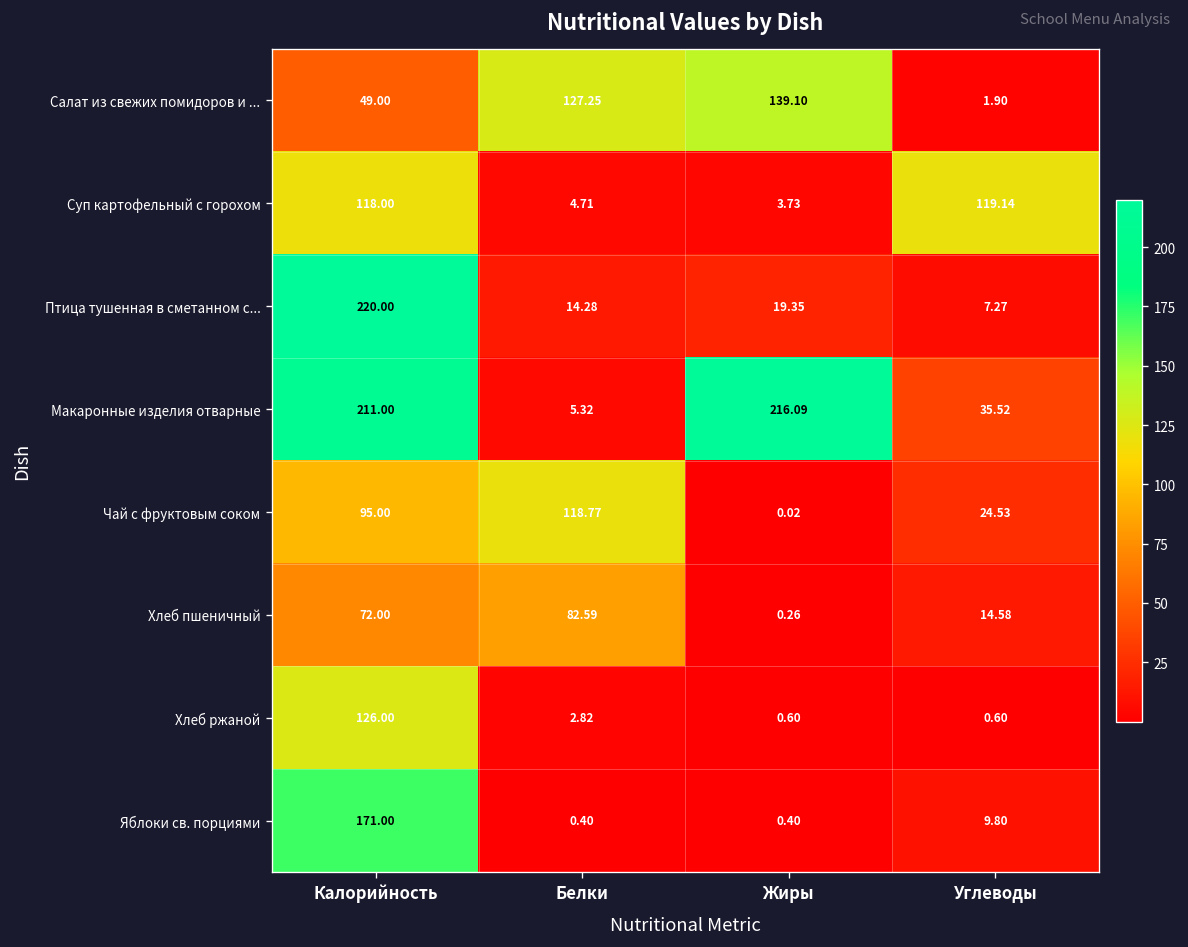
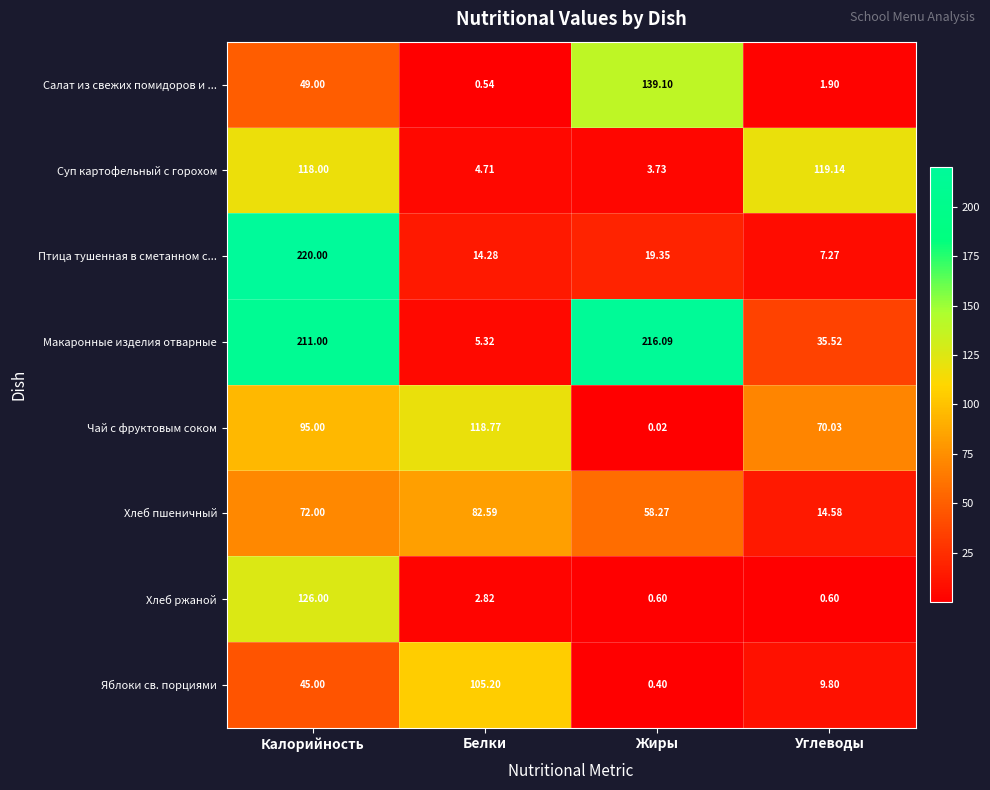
  {
    "Салат из свежих помидоров и ...": {
      "Калорийность": 49.00,
-     "Белки": 127.25,
+     "Белки": 0.54,
      "Жиры": 139.10,
      "Углеводы": 1.90
    },
    "Суп картофельный с горохом": {
      "Калорийность": 118.00,
      "Белки": 4.71,
      "Жиры": 3.73,
      "Углеводы": 119.14
    },
    "Птица тушенная в сметанном с...": {
      "Калорийность": 220.00,
      "Белки": 14.28,
      "Жиры": 19.35,
      "Углеводы": 7.27
    },
    "Макаронные изделия отварные": {
      "Калорийность": 211.00,
      "Белки": 5.32,
      "Жиры": 216.09,
      "Углеводы": 35.52
    },
    "Чай с фруктовым соком": {
      "Калорийность": 95.00,
      "Белки": 118.77,
      "Жиры": 0.02,
-     "Углеводы": 24.53
+     "Углеводы": 70.03
    },
    "Хлеб пшеничный": {
      "Калорийность": 72.00,
      "Белки": 82.59,
-     "Жиры": 0.26,
+     "Жиры": 58.27,
      "Углеводы": 14.58
    },
    "Хлеб ржаной": {
      "Калорийность": 126.00,
      "Белки": 2.82,
      "Жиры": 0.60,
      "Углеводы": 0.60
    },
    "Яблоки св. порциями": {
-     "Калорийность": 171.00,
-     "Белки": 0.40,
+     "Калорийность": 45.00,
+     "Белки": 105.20,
      "Жиры": 0.40,
      "Углеводы": 9.80
    }
  }
